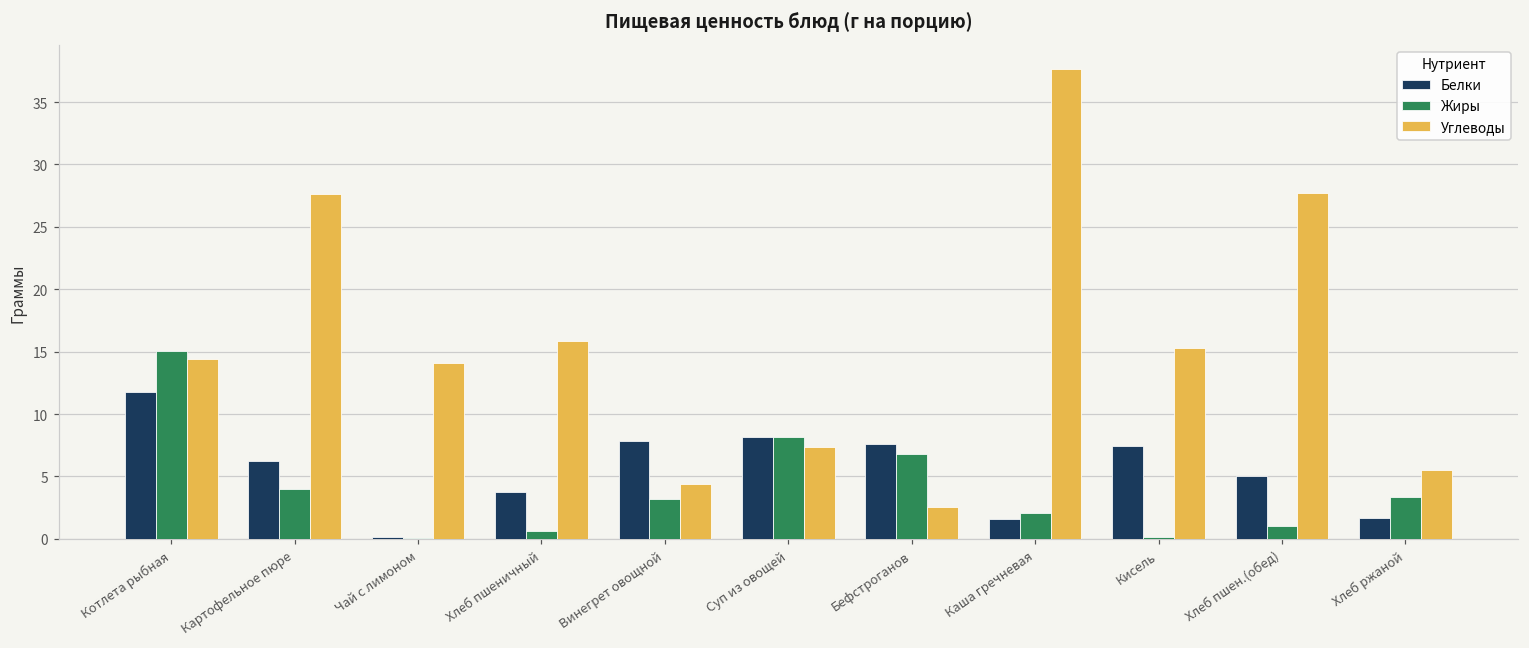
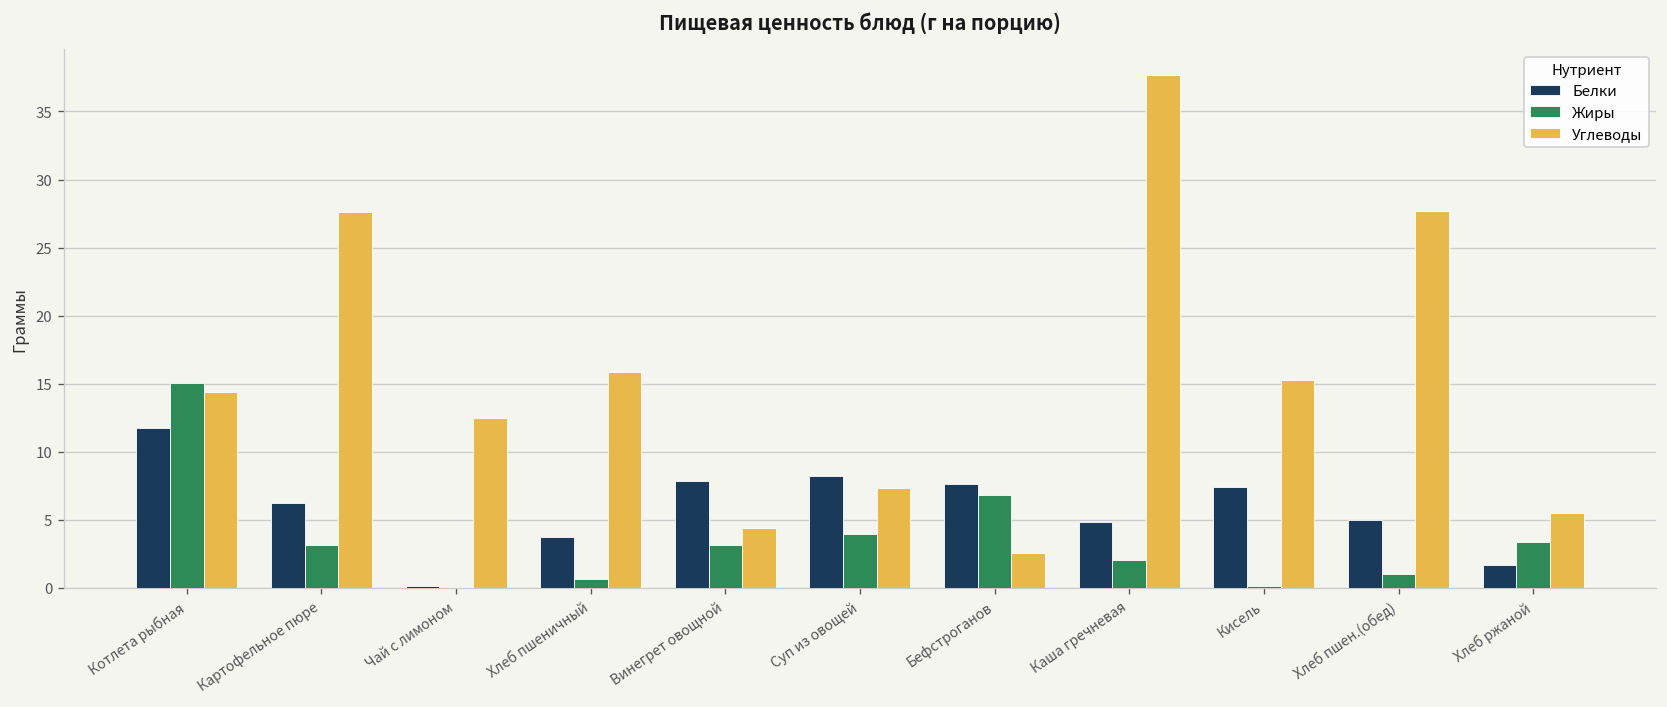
  {
    "Белки": {
      "Котлета рыбная": 11.8,
      "Картофельное пюре": 6.3,
      "Хлеб пшеничный": 3.8,
      "Винегрет овощной": 7.8,
      "Суп из овощей": 8.2,
      "Бефстроганов": 7.6,
-     "Каша гречневая": 1.6,
+     "Каша гречневая": 4.8,
      "Кисель": 7.4,
      "Хлеб пшен.(обед)": 5.0,
      "Хлеб ржаной": 1.7
    },
    "Жиры": {
      "Котлета рыбная": 15.1,
-     "Картофельное пюре": 4.0,
+     "Картофельное пюре": 3.1,
      "Хлеб пшеничный": 0.7,
      "Винегрет овощной": 3.2,
-     "Суп из овощей": 8.2,
+     "Суп из овощей": 4.0,
      "Бефстроганов": 6.8,
      "Каша гречневая": 2.0,
      "Хлеб пшен.(обед)": 1.0,
      "Хлеб ржаной": 3.4
    },
    "Углеводы": {
      "Котлета рыбная": 14.4,
      "Картофельное пюре": 27.6,
-     "Чай с лимоном": 14.1,
+     "Чай с лимоном": 12.5,
      "Хлеб пшеничный": 15.9,
      "Винегрет овощной": 4.4,
      "Суп из овощей": 7.3,
      "Бефстроганов": 2.6,
      "Каша гречневая": 37.7,
      "Кисель": 15.3,
      "Хлеб пшен.(обед)": 27.7,
      "Хлеб ржаной": 5.5
    }
  }
